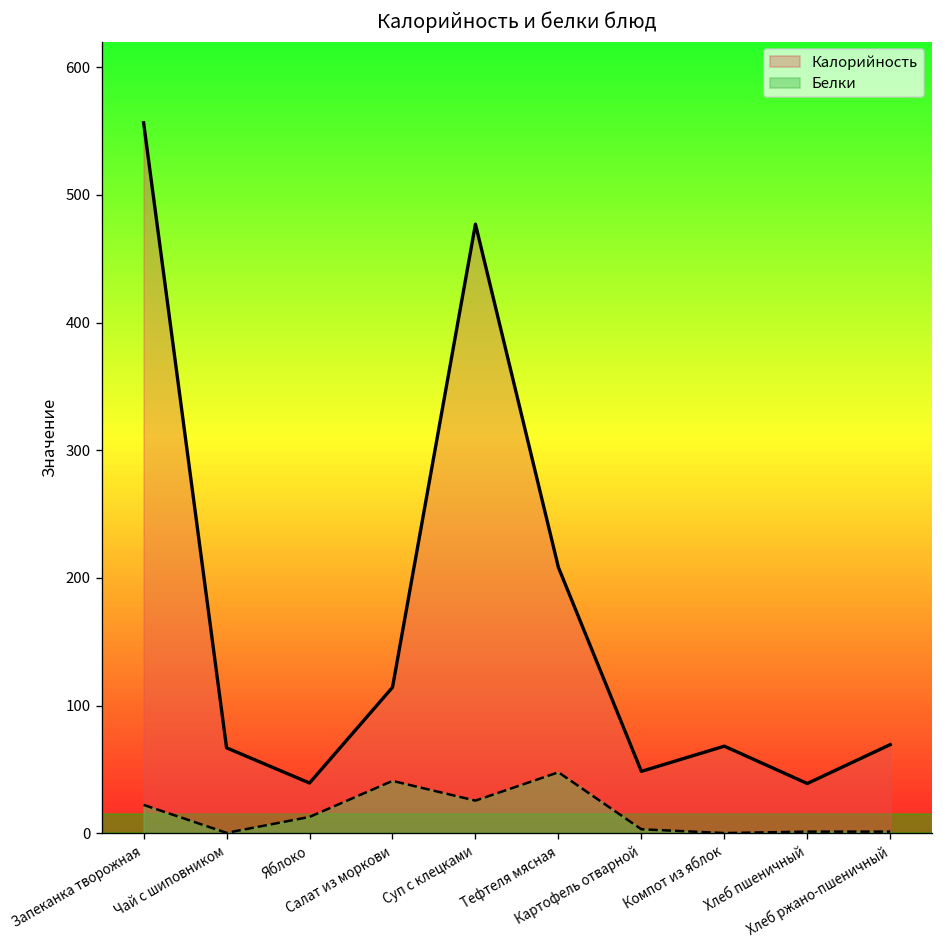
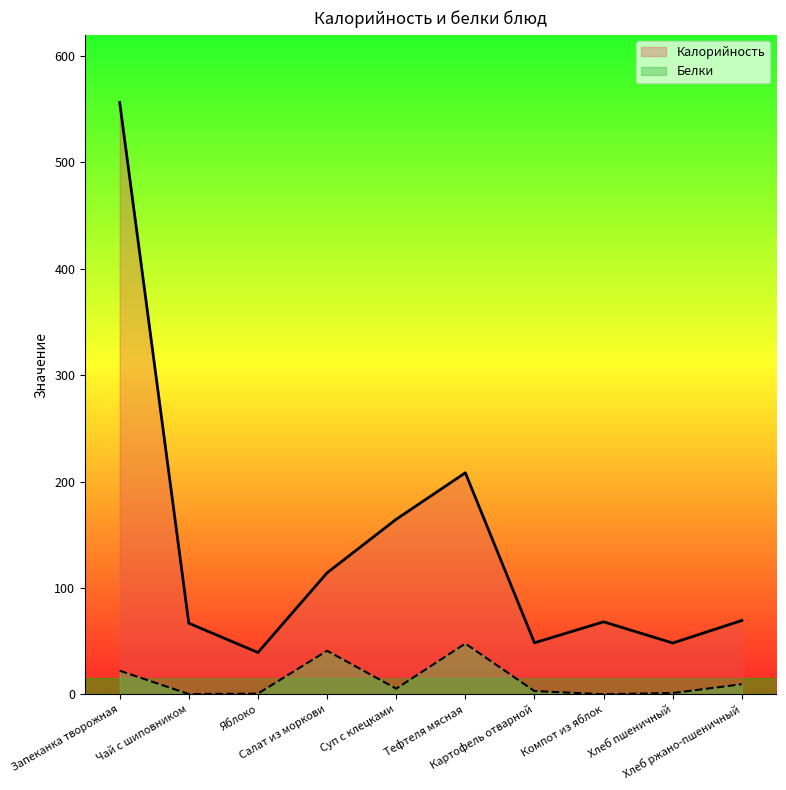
  {
    "Калорийность": {
      "Запеканка творожная": 557,
      "Чай с шиповником": 67,
      "Яблоко": 39,
      "Салат из моркови": 114,
-     "Суп с клецками": 477,
+     "Суп с клецками": 165,
      "Тефтеля мясная": 208,
      "Картофель отварной": 48,
      "Компот из яблок": 68,
-     "Хлеб пшеничный": 39,
+     "Хлеб пшеничный": 48,
      "Хлеб ржано-пшеничный": 69
    },
    "Белки": {
      "Запеканка творожная": 22,
      "Чай с шиповником": 0,
-     "Яблоко": 13,
+     "Яблоко": 1,
      "Салат из моркови": 41,
-     "Суп с клецками": 25,
+     "Суп с клецками": 5,
      "Тефтеля мясная": 48,
      "Картофель отварной": 3,
      "Компот из яблок": 0,
      "Хлеб пшеничный": 1,
-     "Хлеб ржано-пшеничный": 1
+     "Хлеб ржано-пшеничный": 10
    }
  }
